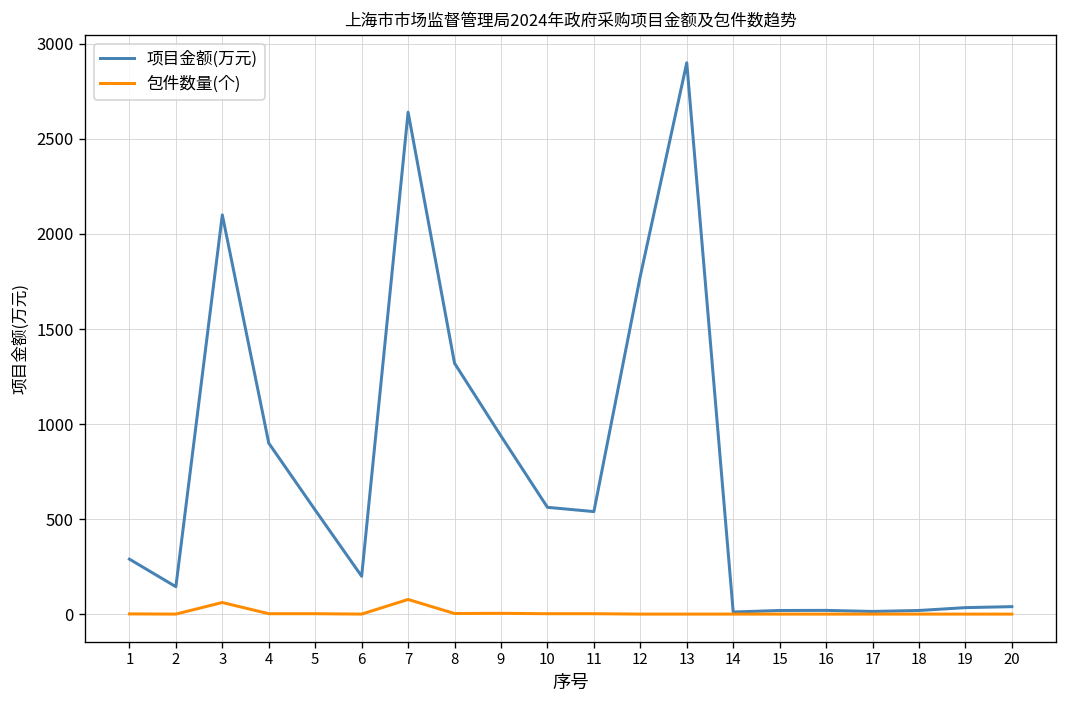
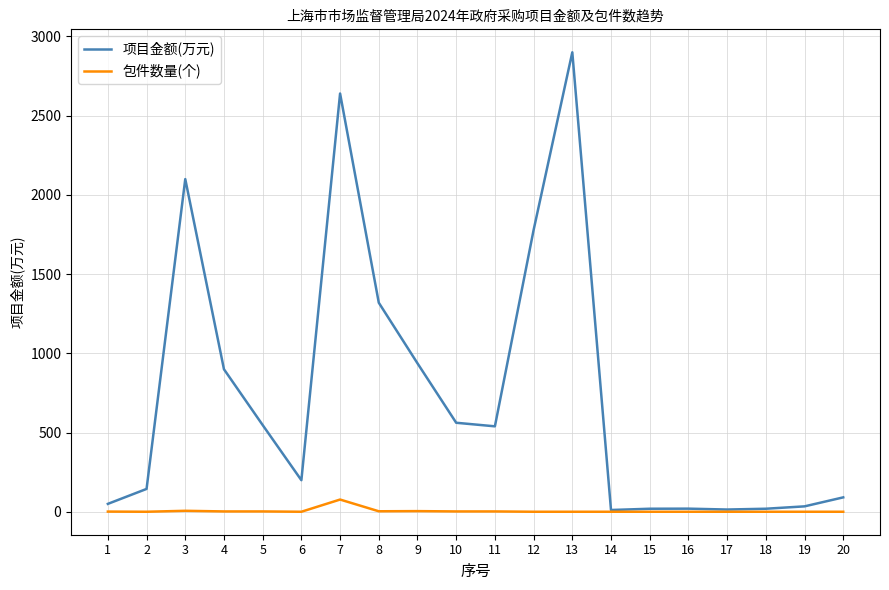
  {
    "项目金额(万元)": {
-     "1": 290,
+     "1": 50,
      "2": 150,
      "3": 2100,
      "4": 900,
      "5": 550,
      "6": 200,
      "7": 2640,
      "8": 1320,
      "9": 940,
      "10": 560,
      "11": 540,
      "12": 1780,
      "13": 2900,
      "15": 20,
      "16": 20,
      "18": 20,
      "19": 40,
-     "20": 40
+     "20": 90
    },
    "包件数量(个)": {
      "1": 0,
      "2": 0,
-     "3": 60,
+     "3": 10,
      "4": 0,
      "5": 0,
      "6": 0,
      "7": 80,
      "8": 0,
      "9": 10,
      "10": 0,
      "11": 0,
      "12": 0,
      "13": 0,
      "15": 0,
      "16": 0,
      "18": 0,
      "19": 0,
      "20": 0
    }
  }
